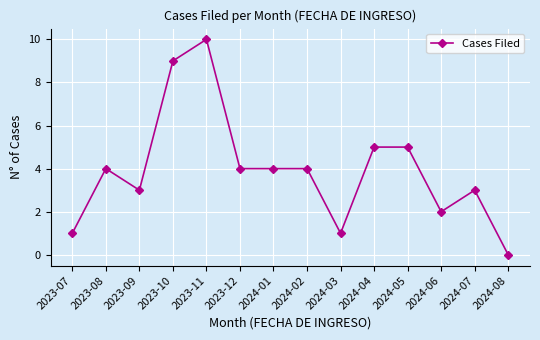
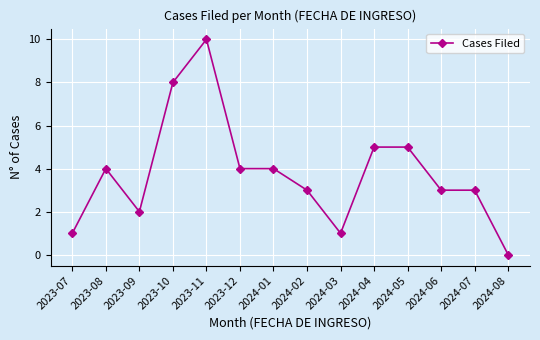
  {
    "2023-07": 1,
    "2023-08": 4,
-   "2023-09": 3,
-   "2023-10": 9,
+   "2023-09": 2,
+   "2023-10": 8,
    "2023-11": 10,
    "2023-12": 4,
    "2024-01": 4,
-   "2024-02": 4,
+   "2024-02": 3,
    "2024-03": 1,
    "2024-04": 5,
    "2024-05": 5,
-   "2024-06": 2,
+   "2024-06": 3,
    "2024-07": 3,
    "2024-08": 0
  }
